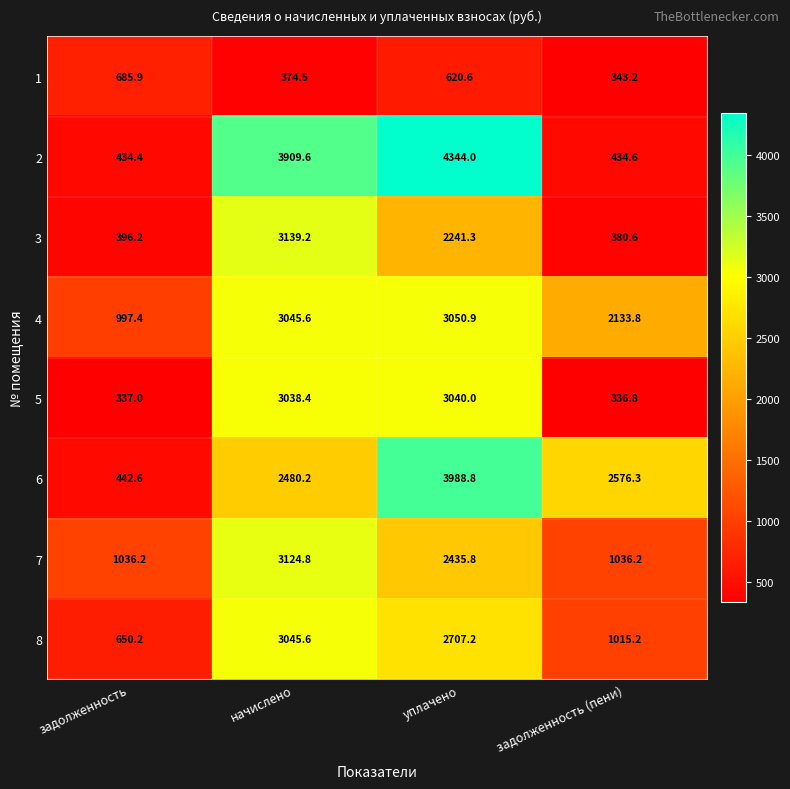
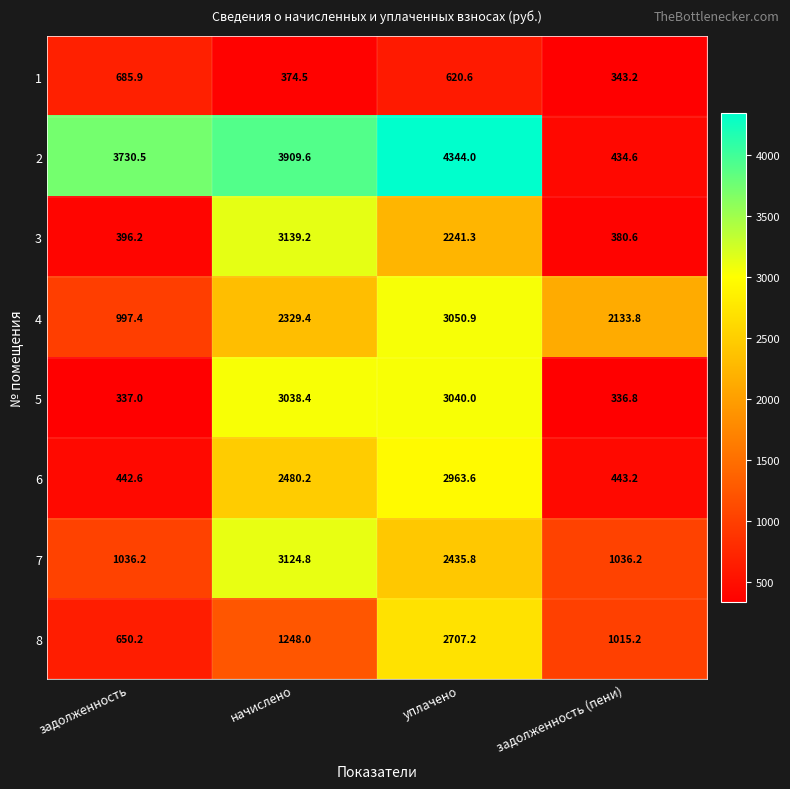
  {
    "1": {
      "задолженность": 685.9,
      "начислено": 374.5,
      "уплачено": 620.6,
      "задолженность (пени)": 343.2
    },
    "2": {
-     "задолженность": 434.4,
+     "задолженность": 3730.5,
      "начислено": 3909.6,
      "уплачено": 4344.0,
      "задолженность (пени)": 434.6
    },
    "3": {
      "задолженность": 396.2,
      "начислено": 3139.2,
      "уплачено": 2241.3,
      "задолженность (пени)": 380.6
    },
    "4": {
      "задолженность": 997.4,
-     "начислено": 3045.6,
+     "начислено": 2329.4,
      "уплачено": 3050.9,
      "задолженность (пени)": 2133.8
    },
    "5": {
      "задолженность": 337.0,
      "начислено": 3038.4,
      "уплачено": 3040.0,
      "задолженность (пени)": 336.8
    },
    "6": {
      "задолженность": 442.6,
      "начислено": 2480.2,
-     "уплачено": 3988.8,
-     "задолженность (пени)": 2576.3
+     "уплачено": 2963.6,
+     "задолженность (пени)": 443.2
    },
    "7": {
      "задолженность": 1036.2,
      "начислено": 3124.8,
      "уплачено": 2435.8,
      "задолженность (пени)": 1036.2
    },
    "8": {
      "задолженность": 650.2,
-     "начислено": 3045.6,
+     "начислено": 1248.0,
      "уплачено": 2707.2,
      "задолженность (пени)": 1015.2
    }
  }
